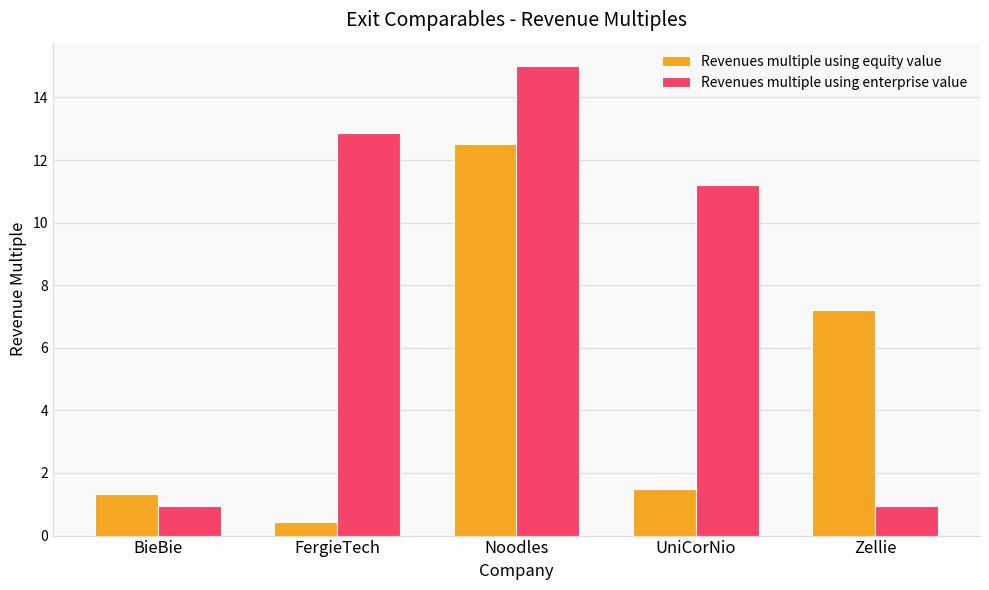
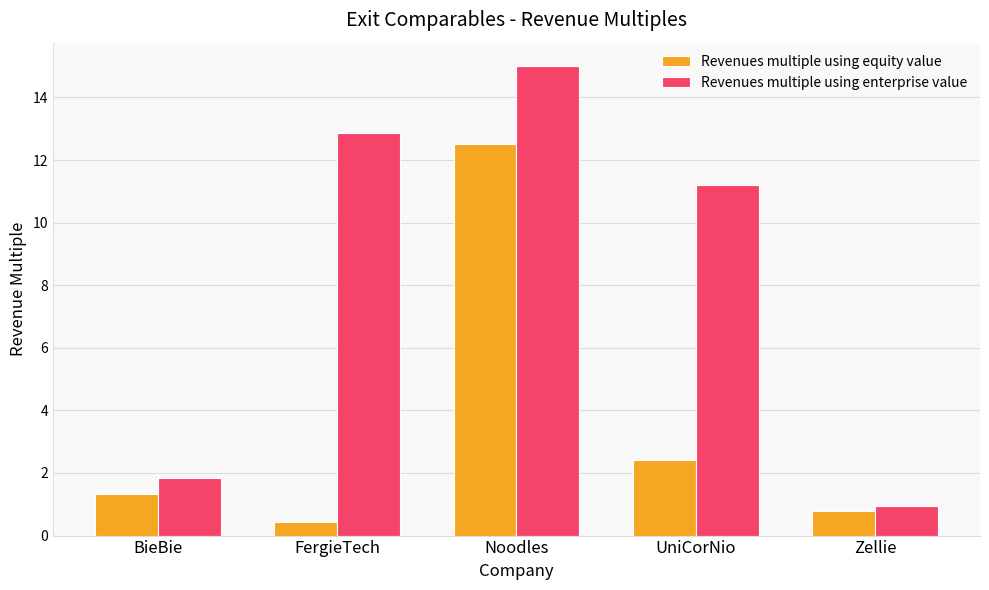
  {
    "Revenues multiple using equity value": {
      "BieBie": 1.3,
      "FergieTech": 0.4,
      "Noodles": 12.5,
-     "UniCorNio": 1.5,
-     "Zellie": 7.2
+     "UniCorNio": 2.4,
+     "Zellie": 0.8
    },
    "Revenues multiple using enterprise value": {
-     "BieBie": 1.0,
+     "BieBie": 1.8,
      "FergieTech": 12.9,
      "Noodles": 15.0,
      "UniCorNio": 11.2,
      "Zellie": 0.9
    }
  }
